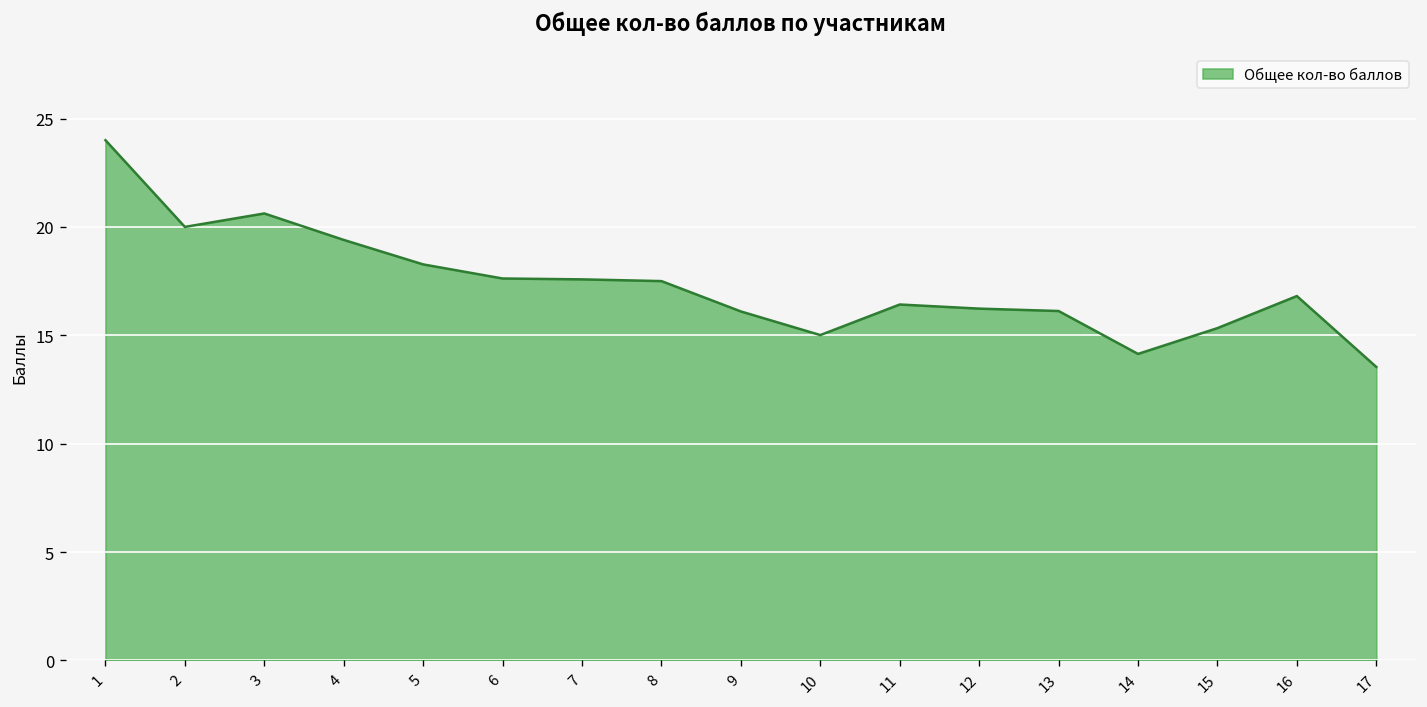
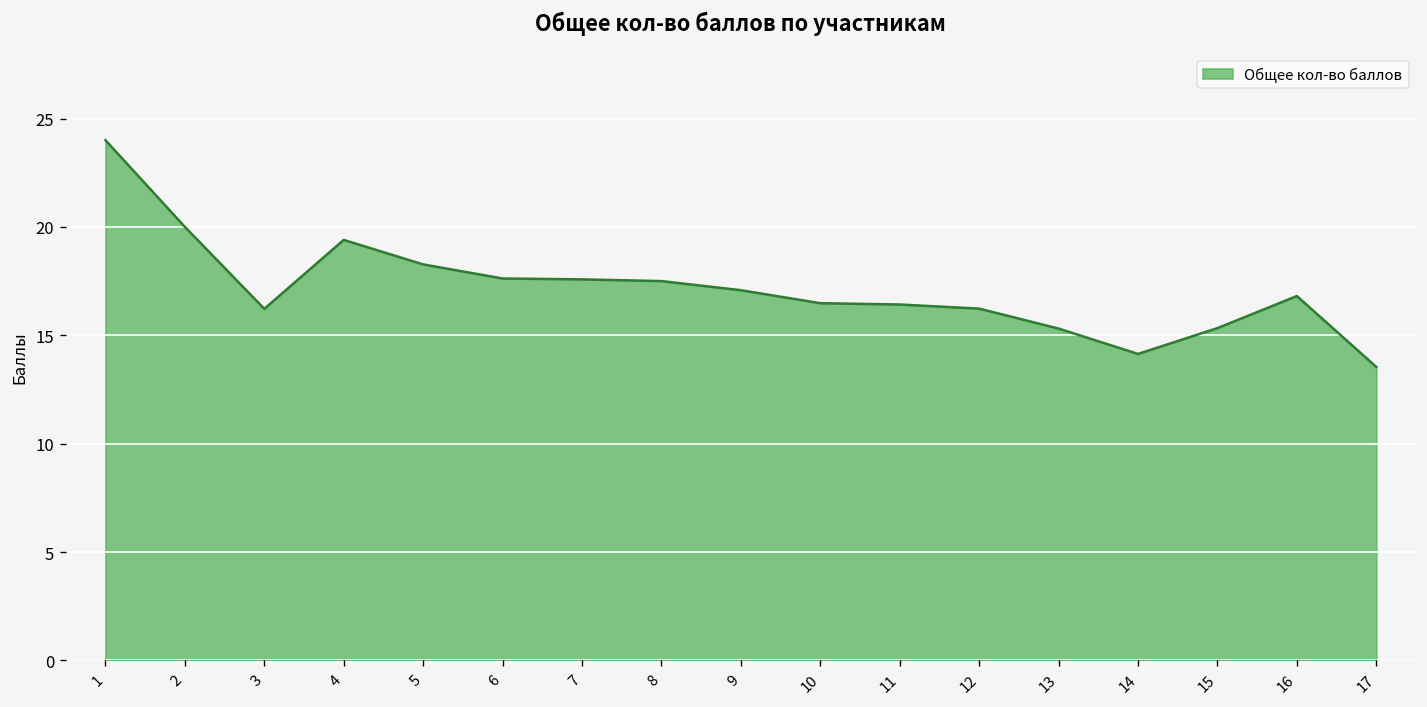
  {
    "1": 24.0,
    "2": 20.0,
-   "3": 20.6,
+   "3": 16.2,
    "4": 19.4,
    "5": 18.3,
    "6": 17.6,
    "7": 17.6,
    "8": 17.5,
-   "9": 16.1,
-   "10": 15.0,
+   "9": 17.1,
+   "10": 16.5,
    "11": 16.4,
    "12": 16.2,
-   "13": 16.1,
+   "13": 15.3,
    "14": 14.1,
    "15": 15.3,
    "16": 16.8,
    "17": 13.5
  }
